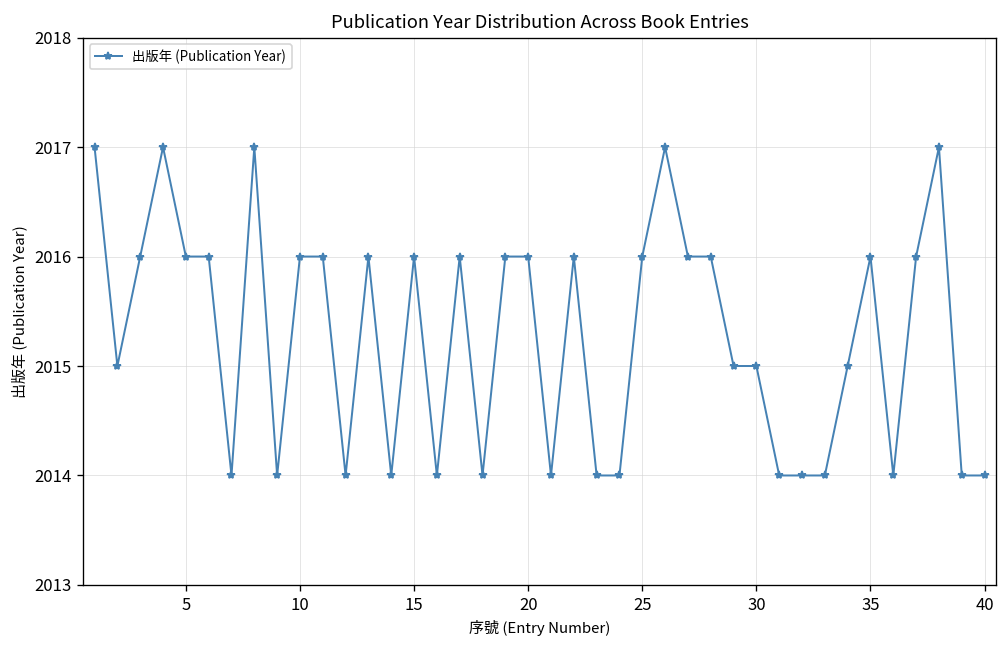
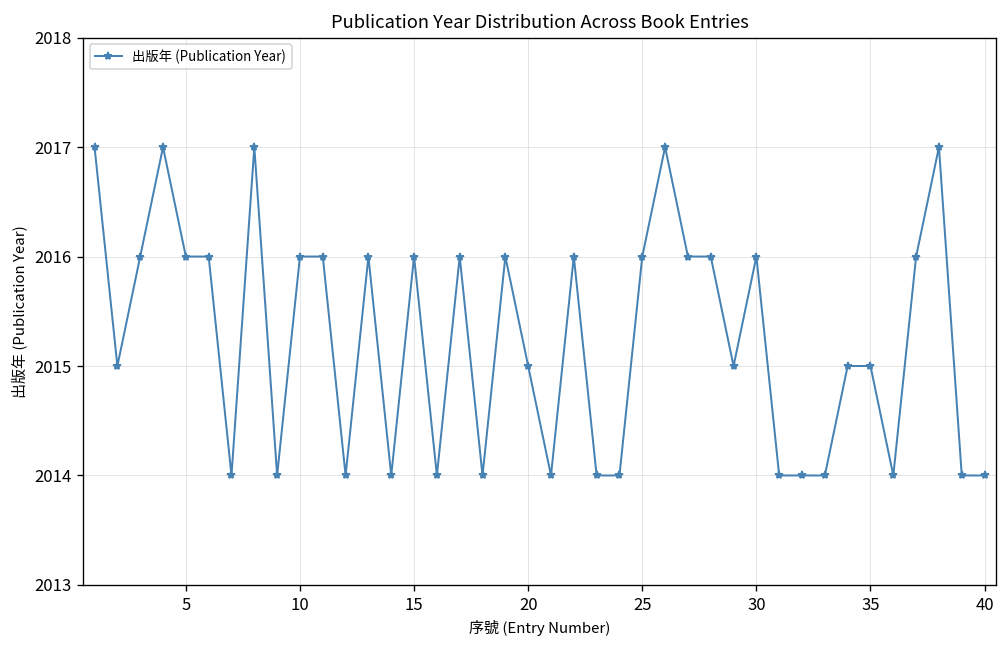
  {
    "5": 2016,
    "10": 2016,
    "15": 2016,
-   "20": 2016,
+   "20": 2015,
    "25": 2016,
-   "30": 2015,
-   "35": 2016,
+   "30": 2016,
+   "35": 2015,
    "40": 2014
  }
